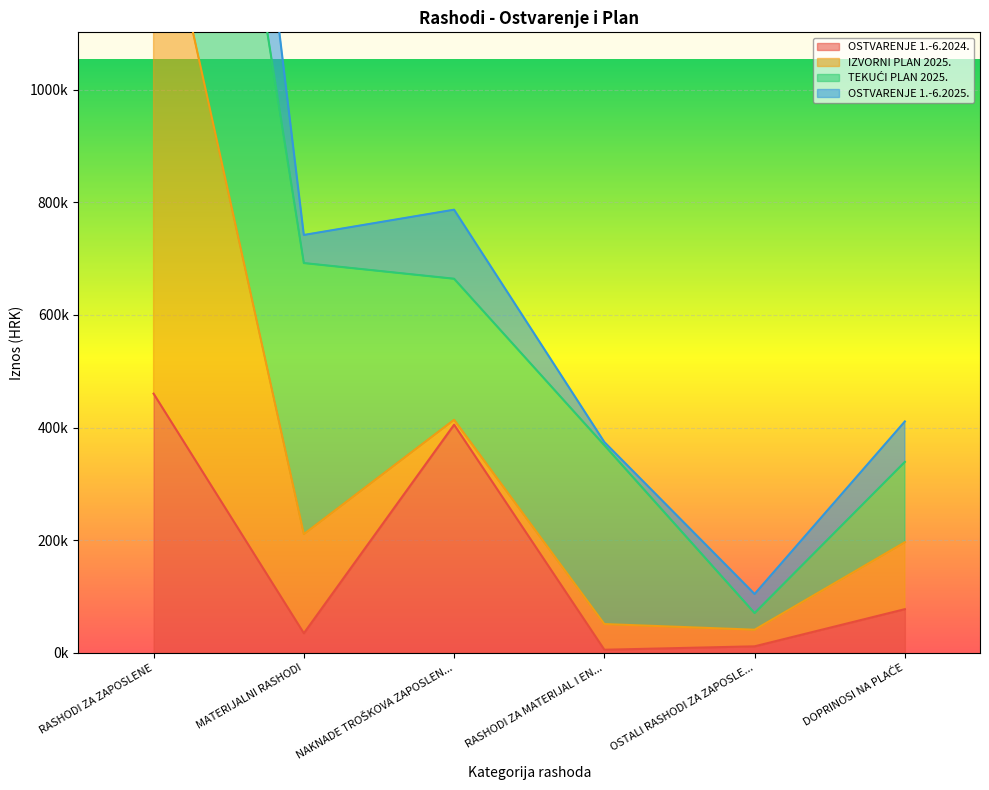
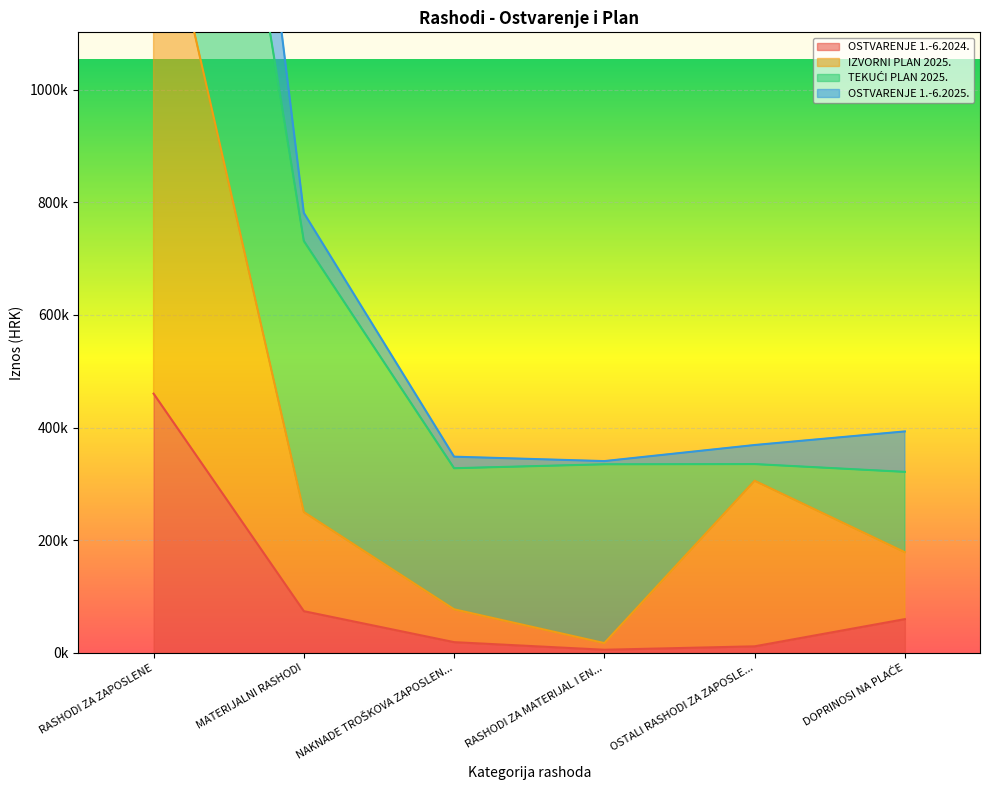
  {
    "OSTVARENJE 1.-6.2024.": {
      "RASHODI ZA ZAPOSLENE": 460000,
-     "MATERIJALNI RASHODI": 30000,
-     "NAKNADE TROŠKOVA ZAPOSLEN...": 410000,
+     "MATERIJALNI RASHODI": 70000,
+     "NAKNADE TROŠKOVA ZAPOSLEN...": 20000,
      "RASHODI ZA MATERIJAL I EN...": 10000,
      "OSTALI RASHODI ZA ZAPOSLE...": 10000,
-     "DOPRINOSI NA PLAĆE": 80000
+     "DOPRINOSI NA PLAĆE": 60000
    },
    "IZVORNI PLAN 2025.": {
      "MATERIJALNI RASHODI": 180000,
-     "NAKNADE TROŠKOVA ZAPOSLEN...": 10000,
-     "RASHODI ZA MATERIJAL I EN...": 50000,
-     "OSTALI RASHODI ZA ZAPOSLE...": 30000,
+     "NAKNADE TROŠKOVA ZAPOSLEN...": 60000,
+     "RASHODI ZA MATERIJAL I EN...": 10000,
+     "OSTALI RASHODI ZA ZAPOSLE...": 290000,
      "DOPRINOSI NA PLAĆE": 120000
    },
    "TEKUĆI PLAN 2025.": {
      "MATERIJALNI RASHODI": 480000,
      "NAKNADE TROŠKOVA ZAPOSLEN...": 250000,
      "RASHODI ZA MATERIJAL I EN...": 320000,
      "OSTALI RASHODI ZA ZAPOSLE...": 30000,
      "DOPRINOSI NA PLAĆE": 140000
    },
    "OSTVARENJE 1.-6.2025.": {
      "MATERIJALNI RASHODI": 50000,
-     "NAKNADE TROŠKOVA ZAPOSLEN...": 120000,
+     "NAKNADE TROŠKOVA ZAPOSLEN...": 20000,
      "RASHODI ZA MATERIJAL I EN...": 10000,
      "OSTALI RASHODI ZA ZAPOSLE...": 30000,
      "DOPRINOSI NA PLAĆE": 70000
    }
  }
